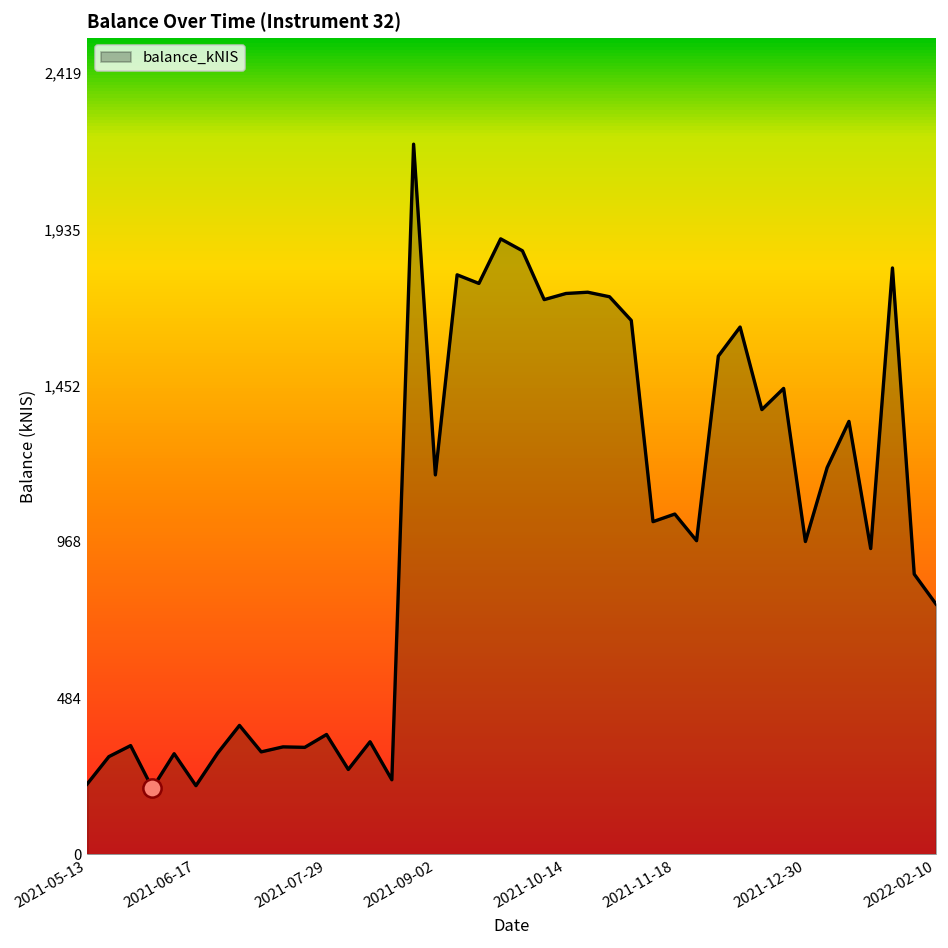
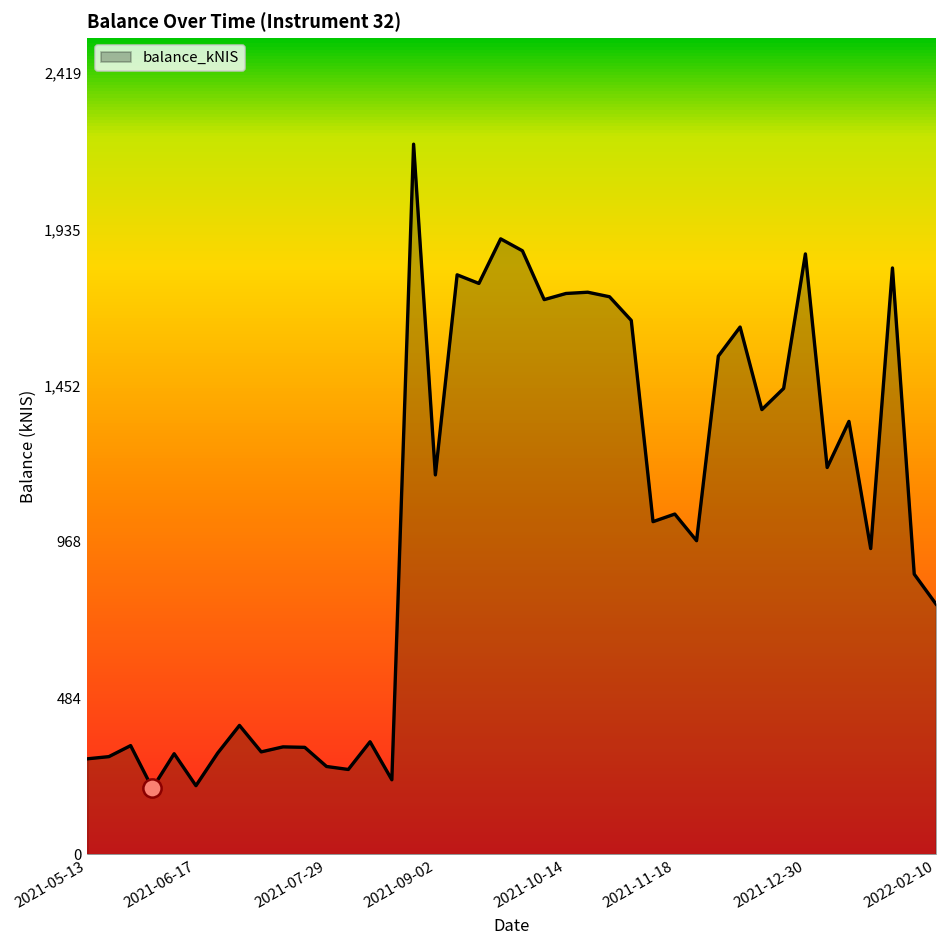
  {
    "balance_kNIS": {
-     "2021-05-13": "220",
+     "2021-05-13": "300",
      "2021-06-17": "210",
-     "2021-07-29": "370",
+     "2021-07-29": "270",
      "2021-09-02": "1,180",
      "2021-10-14": "1,740",
      "2021-11-18": "1,050",
-     "2021-12-30": "970",
+     "2021-12-30": "1,860",
      "2022-02-10": "780"
    }
  }
